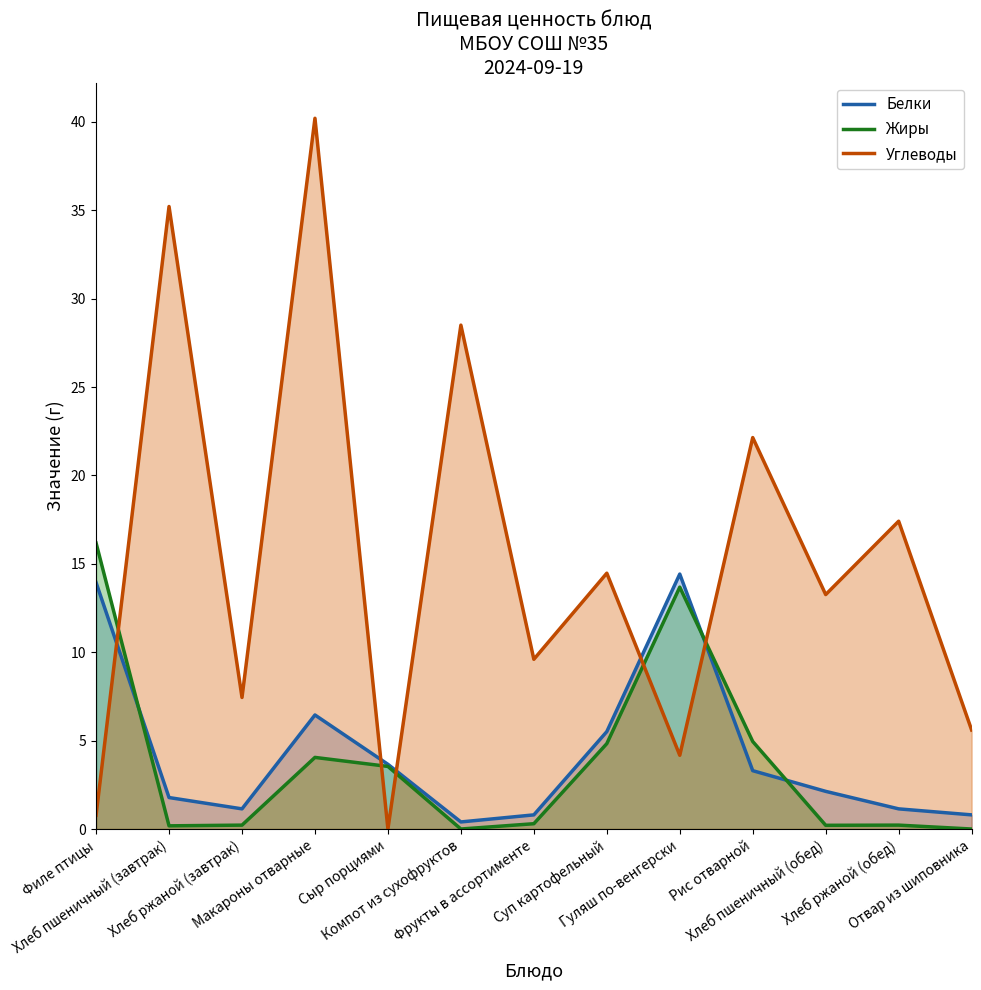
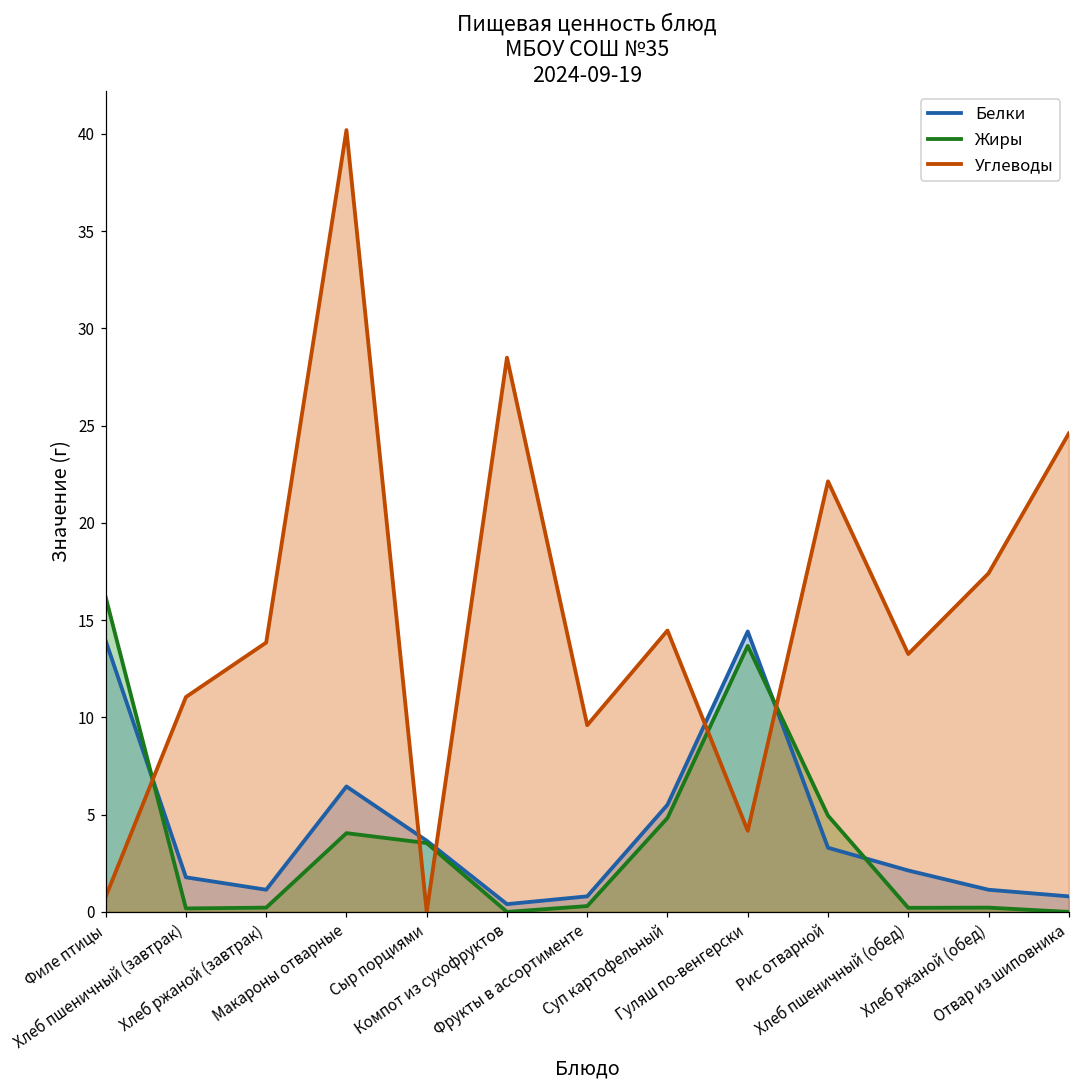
  {
    "Углеводы": {
      "Филе птицы": 0.8,
-     "Хлеб пшеничный (завтрак)": 35.2,
-     "Хлеб ржаной (завтрак)": 7.4,
+     "Хлеб пшеничный (завтрак)": 11.1,
+     "Хлеб ржаной (завтрак)": 13.9,
      "Макароны отварные": 40.2,
      "Сыр порциями": 0.0,
      "Компот из сухофруктов": 28.5,
      "Фрукты в ассортименте": 9.6,
      "Суп картофельный": 14.5,
      "Гуляш по-венгерски": 4.2,
      "Рис отварной": 22.1,
      "Хлеб пшеничный (обед)": 13.3,
      "Хлеб ржаной (обед)": 17.4,
-     "Отвар из шиповника": 5.6
+     "Отвар из шиповника": 24.6
    }
  }
